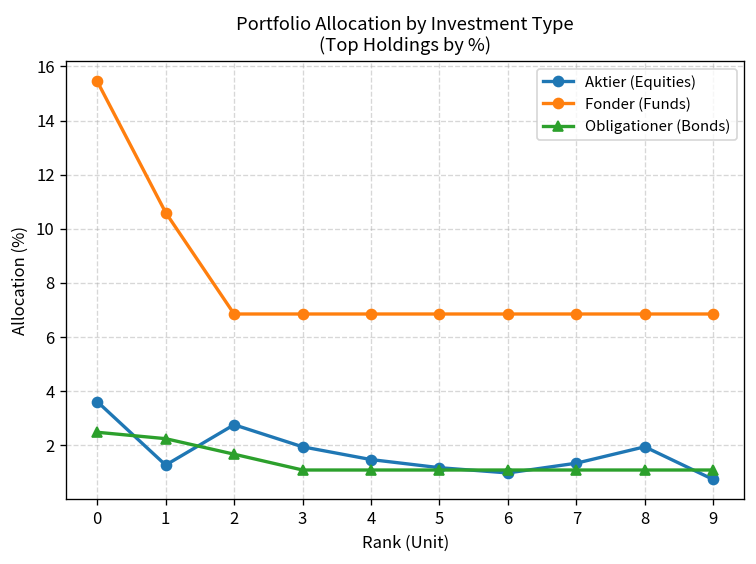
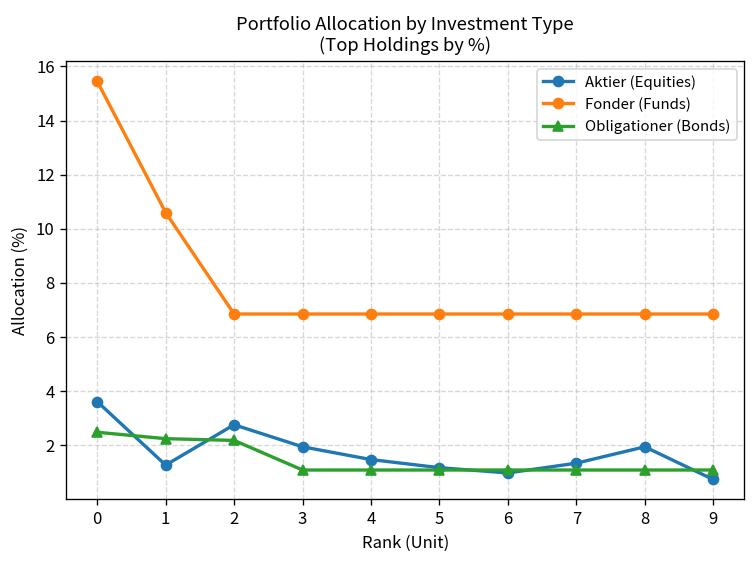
  {
    "Aktier (Equities)": {
      "0": 3.6,
      "1": 1.3,
      "2": 2.8,
      "3": 1.9,
      "4": 1.5,
      "7": 1.3,
      "8": 1.9,
      "9": 0.7
    },
    "Fonder (Funds)": {
      "0": 15.4,
      "1": 10.6,
      "2": 6.9,
      "3": 6.9,
      "4": 6.9,
      "5": 6.9,
      "6": 6.9,
      "7": 6.9,
      "8": 6.9,
      "9": 6.9
    },
    "Obligationer (Bonds)": {
      "0": 2.5,
      "1": 2.2,
-     "2": 1.7,
+     "2": 2.2,
      "3": 1.1,
      "4": 1.1,
      "7": 1.1,
      "8": 1.1,
      "9": 1.1
    }
  }
